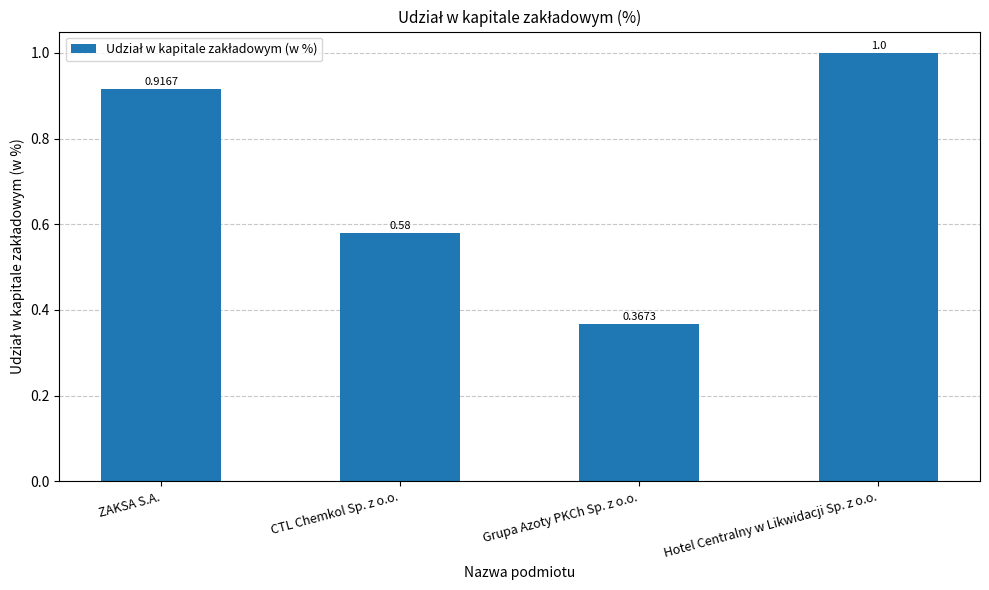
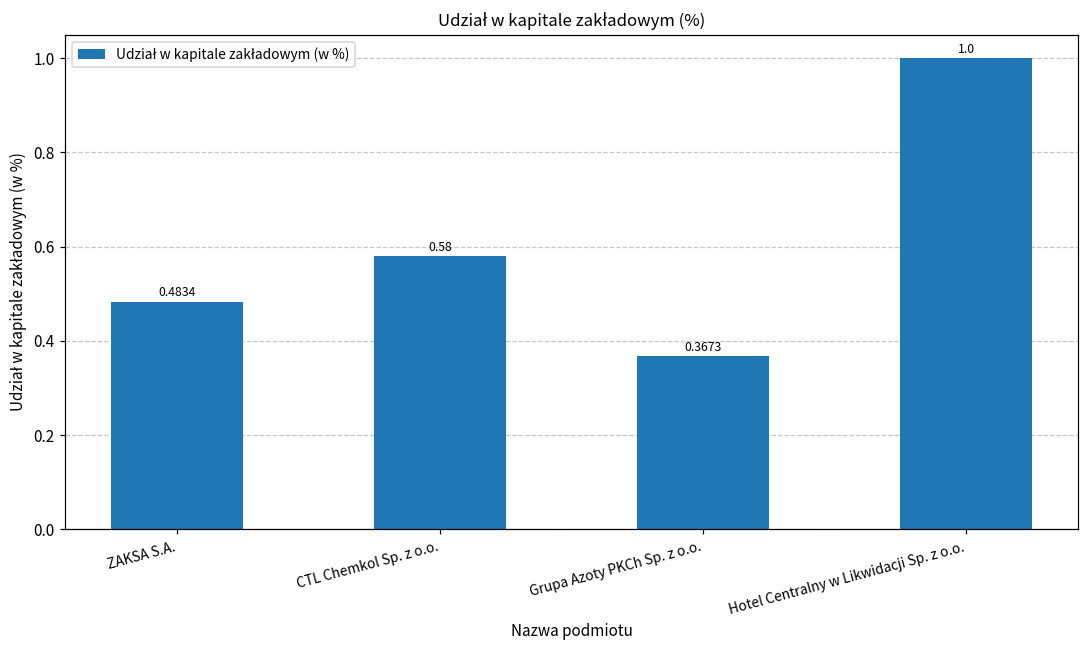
  {
-   "ZAKSA S.A.": 0.9167,
+   "ZAKSA S.A.": 0.4834,
    "CTL Chemkol Sp. z o.o.": 0.58,
    "Grupa Azoty PKCh Sp. z o.o.": 0.3673,
    "Hotel Centralny w Likwidacji Sp. z o.o.": 1.0
  }
